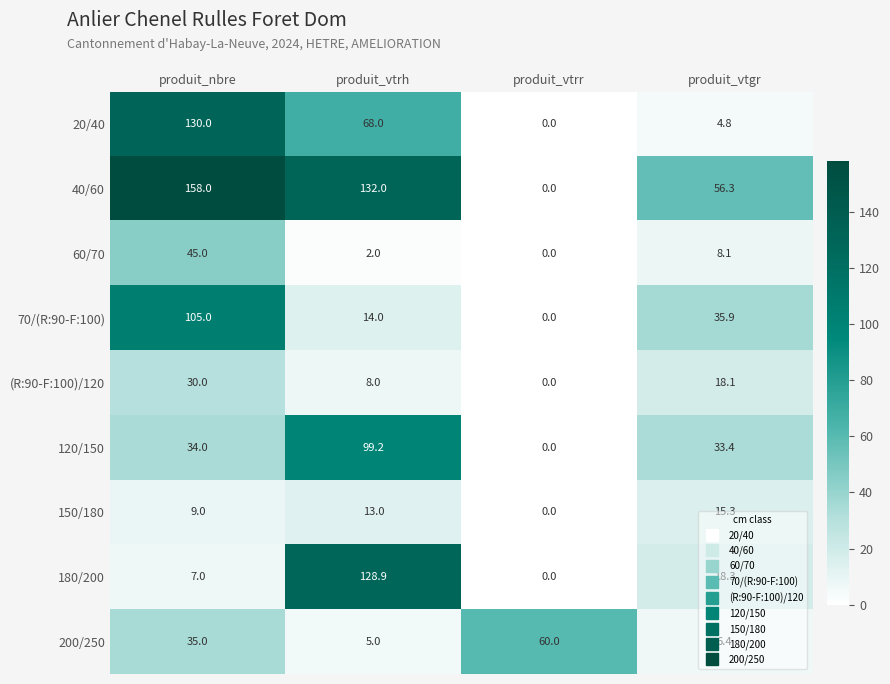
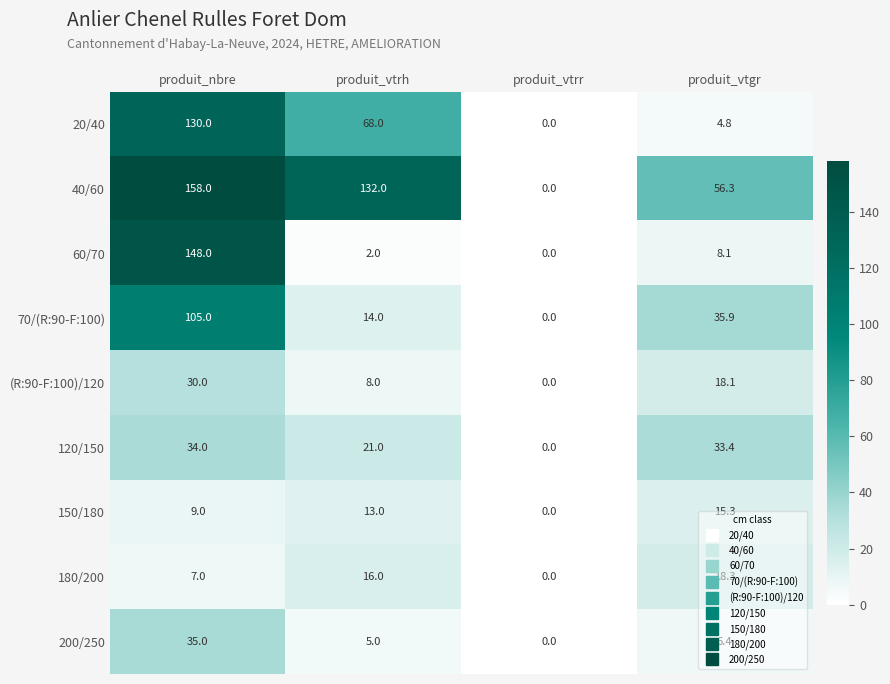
  {
    "20/40": {
      "produit_nbre": 130.0,
      "produit_vtrh": 68.0,
      "produit_vtrr": 0.0,
      "produit_vtgr": 4.8
    },
    "40/60": {
      "produit_nbre": 158.0,
      "produit_vtrh": 132.0,
      "produit_vtrr": 0.0,
      "produit_vtgr": 56.3
    },
    "60/70": {
-     "produit_nbre": 45.0,
+     "produit_nbre": 148.0,
      "produit_vtrh": 2.0,
      "produit_vtrr": 0.0,
      "produit_vtgr": 8.1
    },
    "70/(R:90-F:100)": {
      "produit_nbre": 105.0,
      "produit_vtrh": 14.0,
      "produit_vtrr": 0.0,
      "produit_vtgr": 35.9
    },
    "(R:90-F:100)/120": {
      "produit_nbre": 30.0,
      "produit_vtrh": 8.0,
      "produit_vtrr": 0.0,
      "produit_vtgr": 18.1
    },
    "120/150": {
      "produit_nbre": 34.0,
-     "produit_vtrh": 99.2,
+     "produit_vtrh": 21.0,
      "produit_vtrr": 0.0,
      "produit_vtgr": 33.4
    },
    "150/180": {
      "produit_nbre": 9.0,
      "produit_vtrh": 13.0,
      "produit_vtrr": 0.0
    },
    "180/200": {
      "produit_nbre": 7.0,
-     "produit_vtrh": 128.9,
+     "produit_vtrh": 16.0,
      "produit_vtrr": 0.0
    },
    "200/250": {
      "produit_nbre": 35.0,
      "produit_vtrh": 5.0,
-     "produit_vtrr": 60.0
+     "produit_vtrr": 0.0
    }
  }
